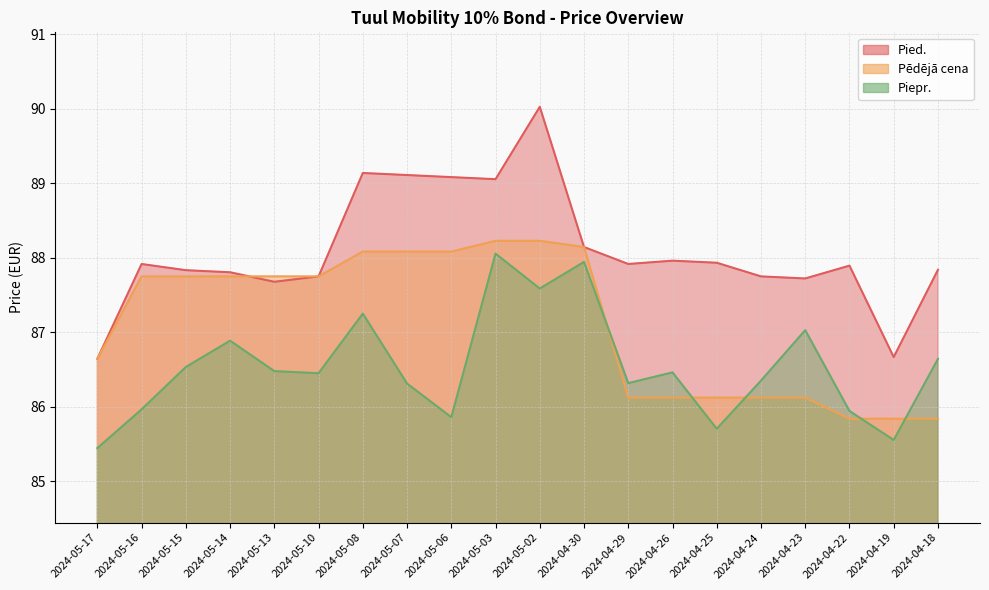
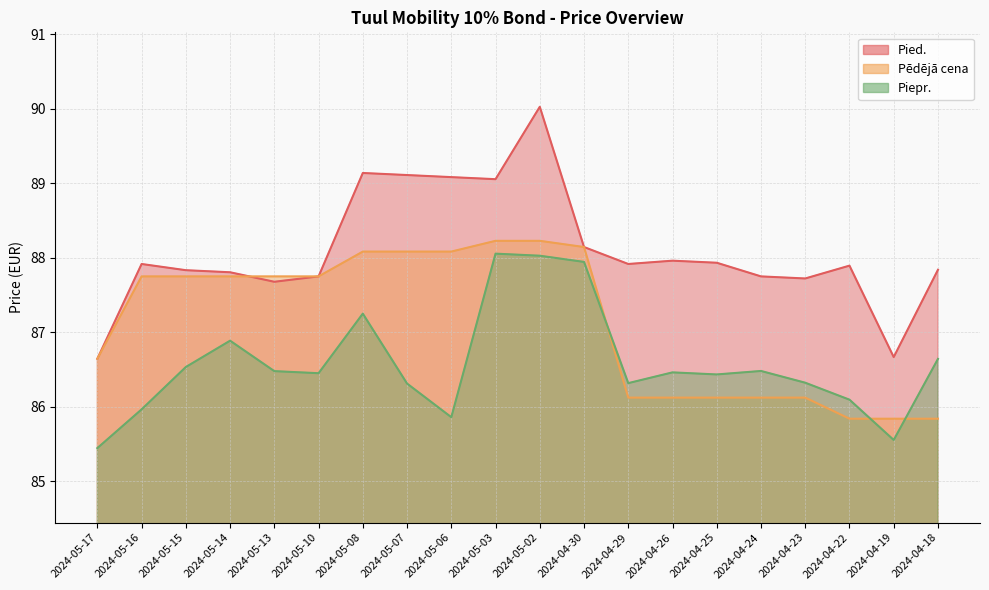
  {
    "Piepr.": {
      "2024-05-17": 85.4,
      "2024-05-16": 86.0,
      "2024-05-15": 86.5,
      "2024-05-14": 86.9,
      "2024-05-13": 86.5,
      "2024-05-10": 86.5,
      "2024-05-08": 87.3,
      "2024-05-07": 86.3,
      "2024-05-06": 85.9,
      "2024-05-03": 88.1,
-     "2024-05-02": 87.6,
+     "2024-05-02": 88.0,
      "2024-04-30": 87.9,
      "2024-04-29": 86.3,
      "2024-04-26": 86.5,
-     "2024-04-25": 85.7,
-     "2024-04-24": 86.4,
-     "2024-04-23": 87.0,
-     "2024-04-22": 85.9,
+     "2024-04-25": 86.4,
+     "2024-04-24": 86.5,
+     "2024-04-23": 86.3,
+     "2024-04-22": 86.1,
      "2024-04-19": 85.6,
      "2024-04-18": 86.6
    }
  }
